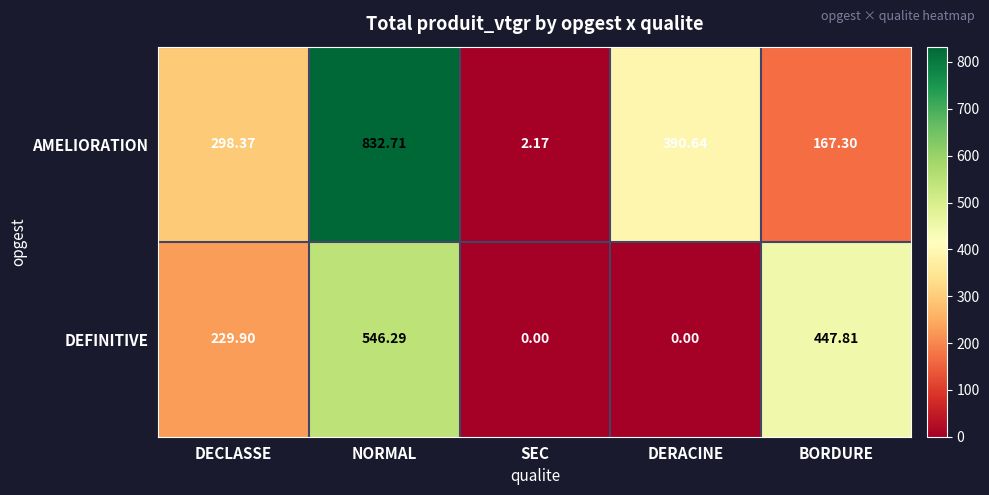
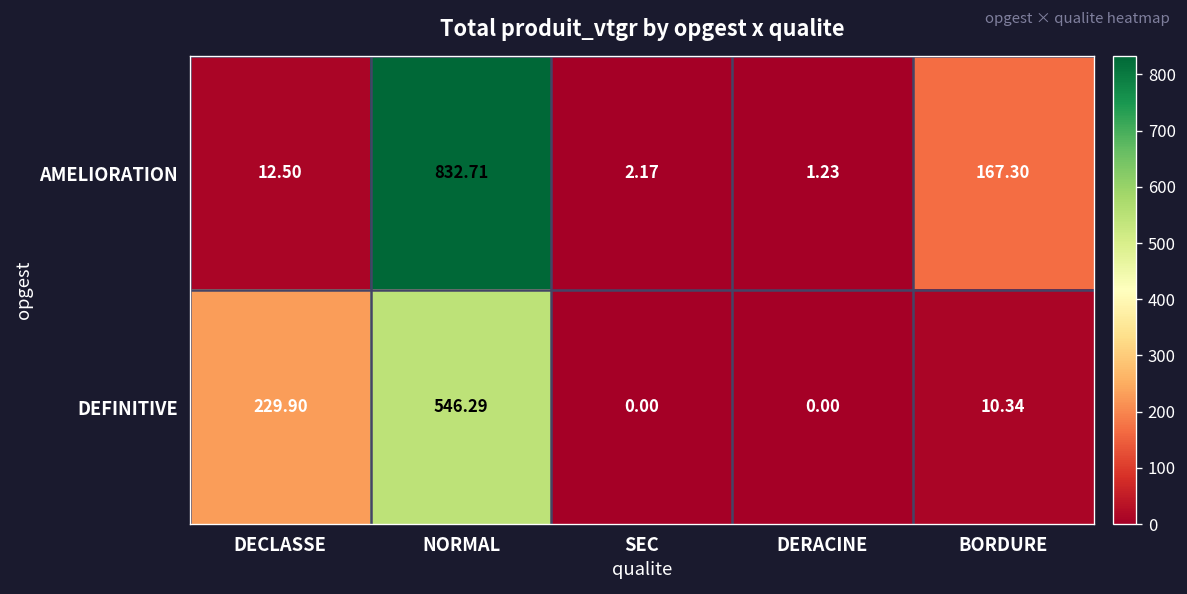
  {
    "AMELIORATION": {
-     "DECLASSE": 298.37,
+     "DECLASSE": 12.50,
      "NORMAL": 832.71,
      "SEC": 2.17,
-     "DERACINE": 390.64,
+     "DERACINE": 1.23,
      "BORDURE": 167.30
    },
    "DEFINITIVE": {
      "DECLASSE": 229.90,
      "NORMAL": 546.29,
      "SEC": 0.00,
      "DERACINE": 0.00,
-     "BORDURE": 447.81
+     "BORDURE": 10.34
    }
  }
